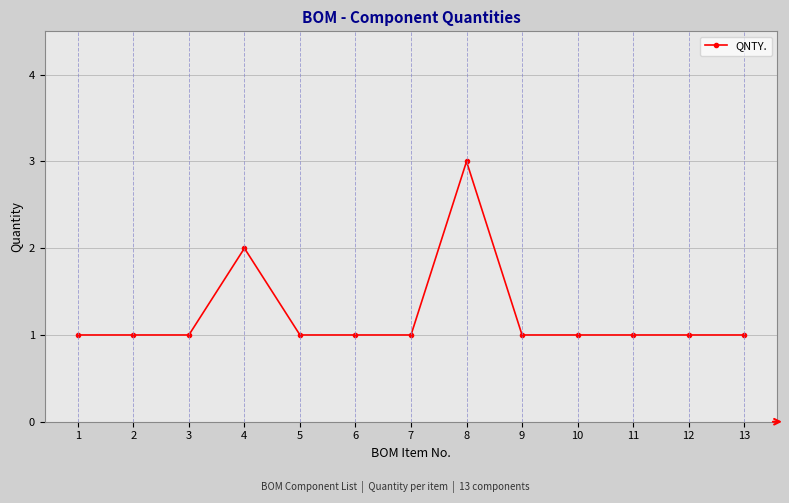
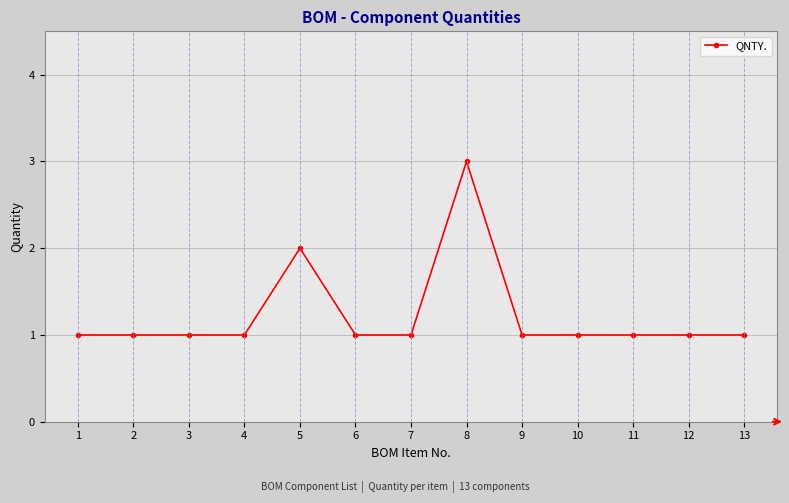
  {
    "1": 1,
    "2": 1,
    "3": 1,
-   "4": 2,
-   "5": 1,
+   "4": 1,
+   "5": 2,
    "6": 1,
    "7": 1,
    "8": 3,
    "9": 1,
    "10": 1,
    "11": 1,
    "12": 1,
    "13": 1
  }
